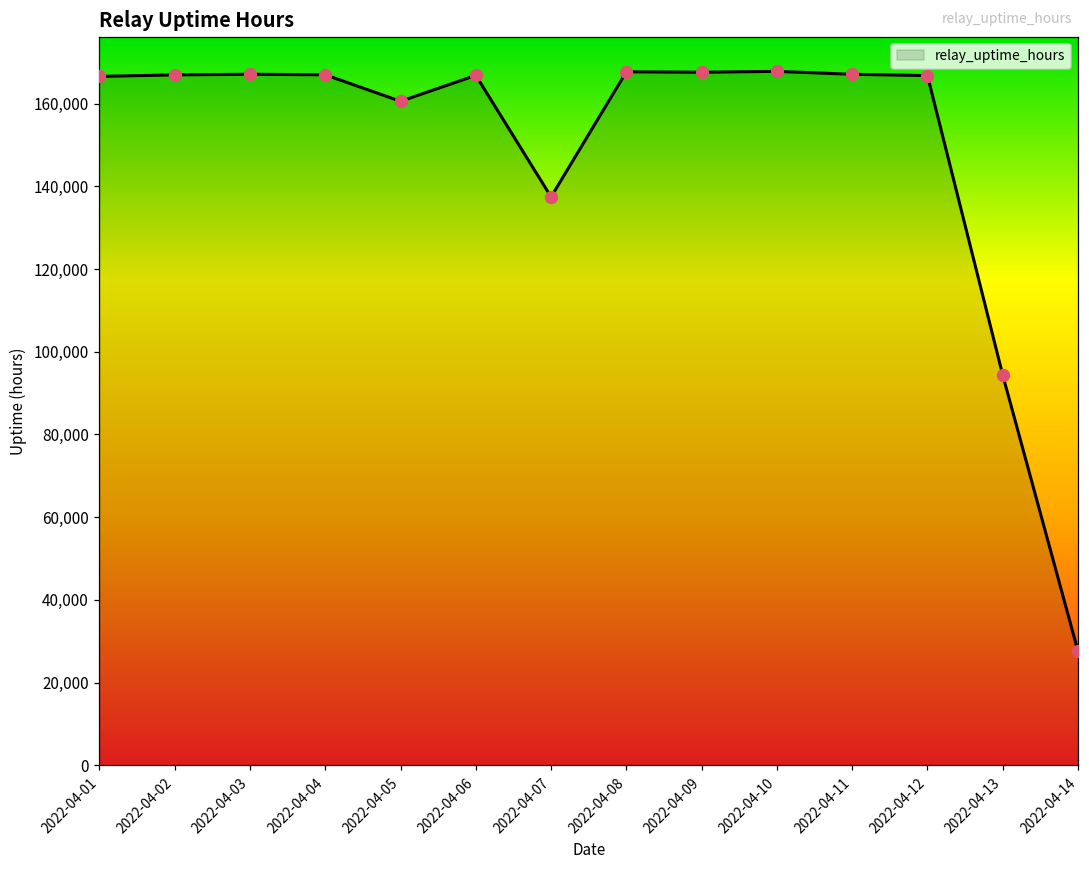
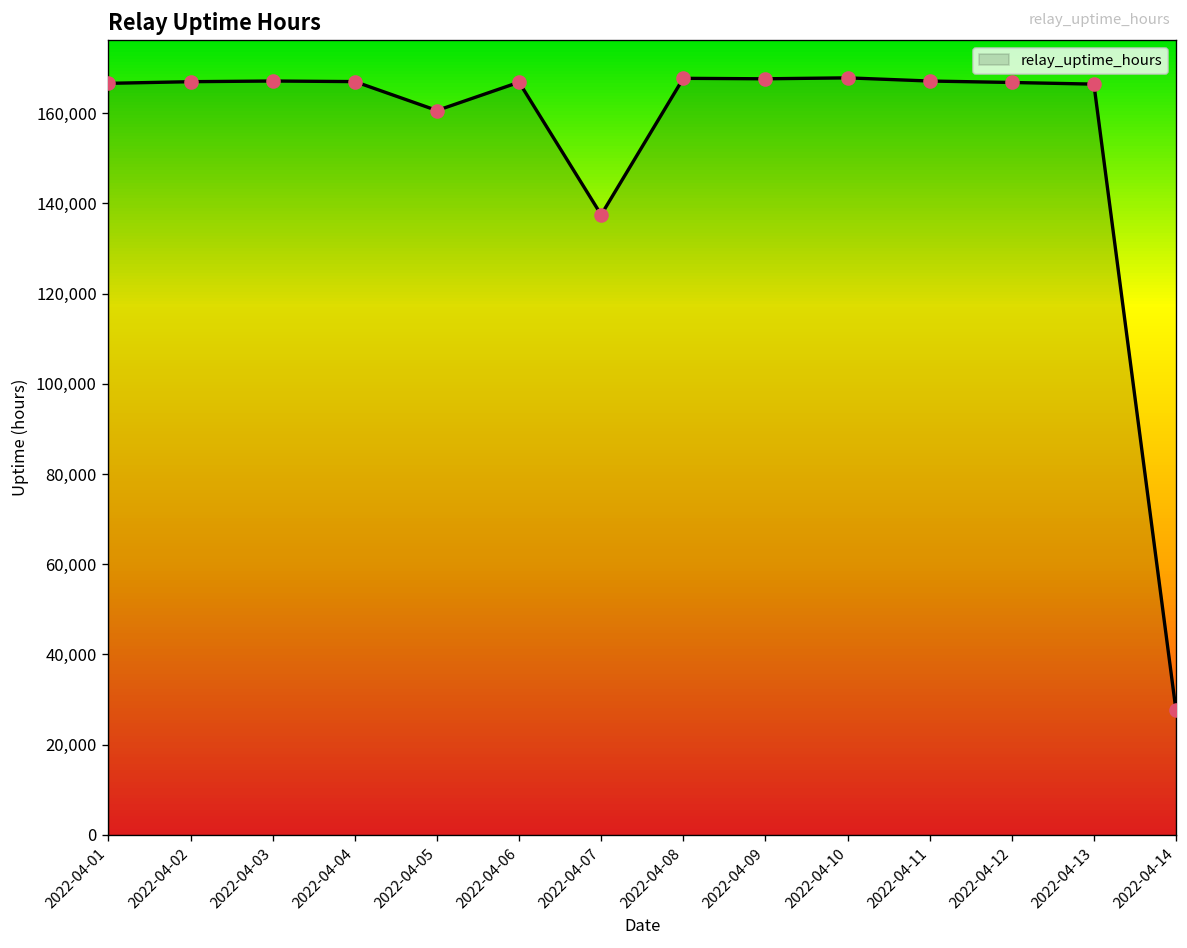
  {
    "2022-04-01": "167,000",
    "2022-04-02": "167,000",
    "2022-04-03": "167,000",
    "2022-04-04": "167,000",
    "2022-04-05": "161,000",
    "2022-04-06": "167,000",
    "2022-04-07": "137,000",
    "2022-04-08": "168,000",
    "2022-04-09": "168,000",
    "2022-04-10": "168,000",
    "2022-04-11": "167,000",
    "2022-04-12": "167,000",
-   "2022-04-13": "94,000",
+   "2022-04-13": "166,000",
    "2022-04-14": "28,000"
  }
